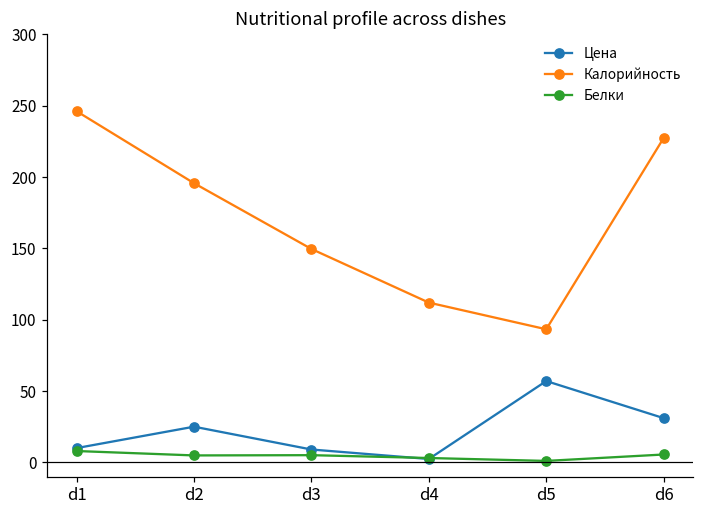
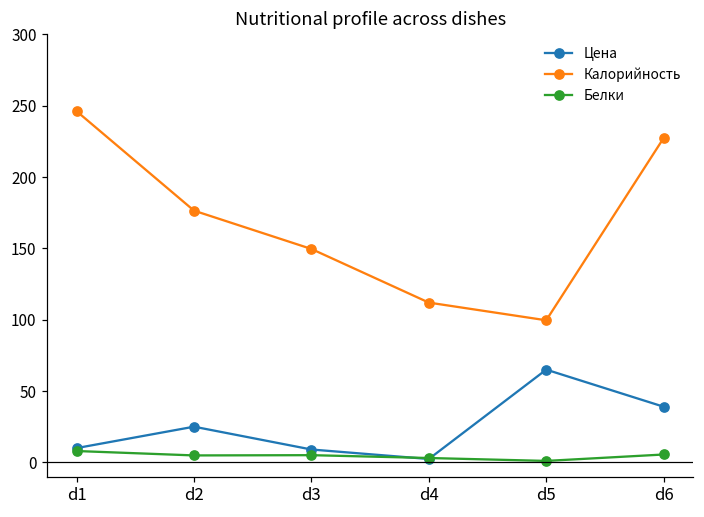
  {
    "Цена": {
      "d1": 10,
      "d2": 25,
      "d3": 9,
-     "d5": 57,
-     "d6": 31
+     "d5": 65,
+     "d6": 39
    },
    "Калорийность": {
      "d1": 246,
-     "d2": 196,
+     "d2": 176,
      "d3": 150,
      "d4": 112,
-     "d5": 93,
+     "d5": 100,
      "d6": 227
    },
    "Белки": {
      "d1": 8,
      "d2": 5,
      "d3": 5,
      "d5": 1,
      "d6": 6
    }
  }
